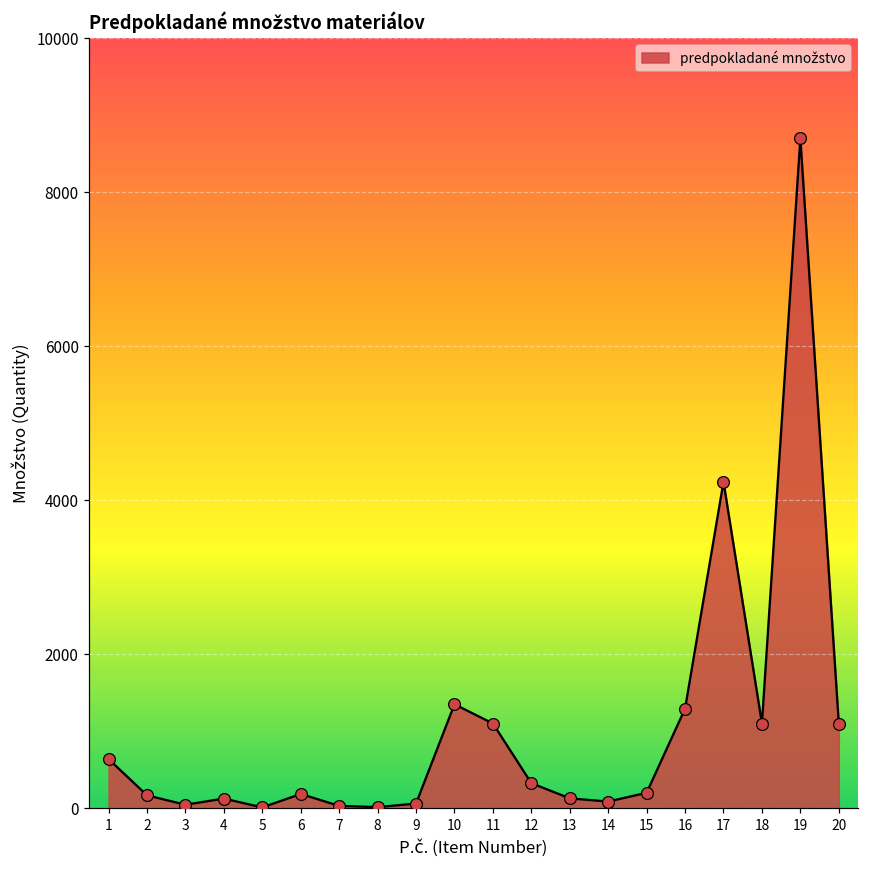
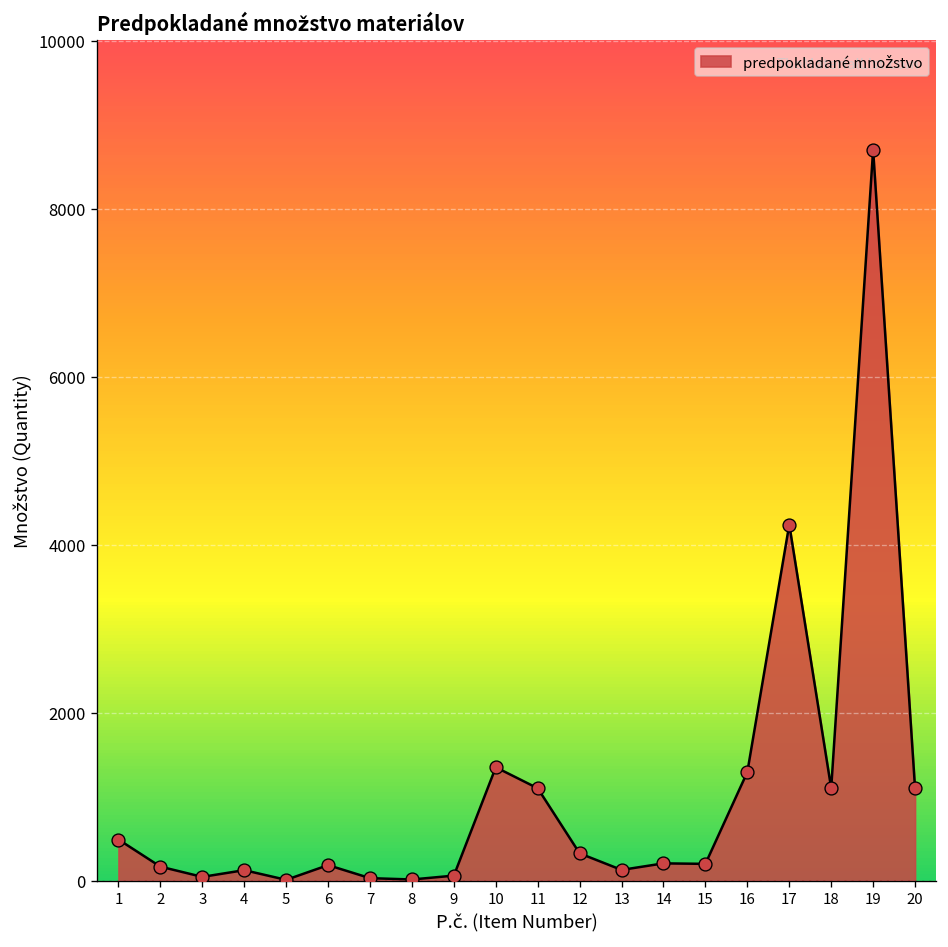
  {
-   "1": 600,
+   "1": 500,
    "2": 200,
    "3": 0,
    "4": 100,
    "5": 0,
    "6": 200,
    "7": 0,
    "8": 0,
    "9": 100,
    "10": 1400,
    "11": 1100,
    "12": 300,
    "13": 100,
-   "14": 100,
+   "14": 200,
    "15": 200,
    "16": 1300,
    "17": 4200,
    "18": 1100,
    "19": 8700,
    "20": 1100
  }
